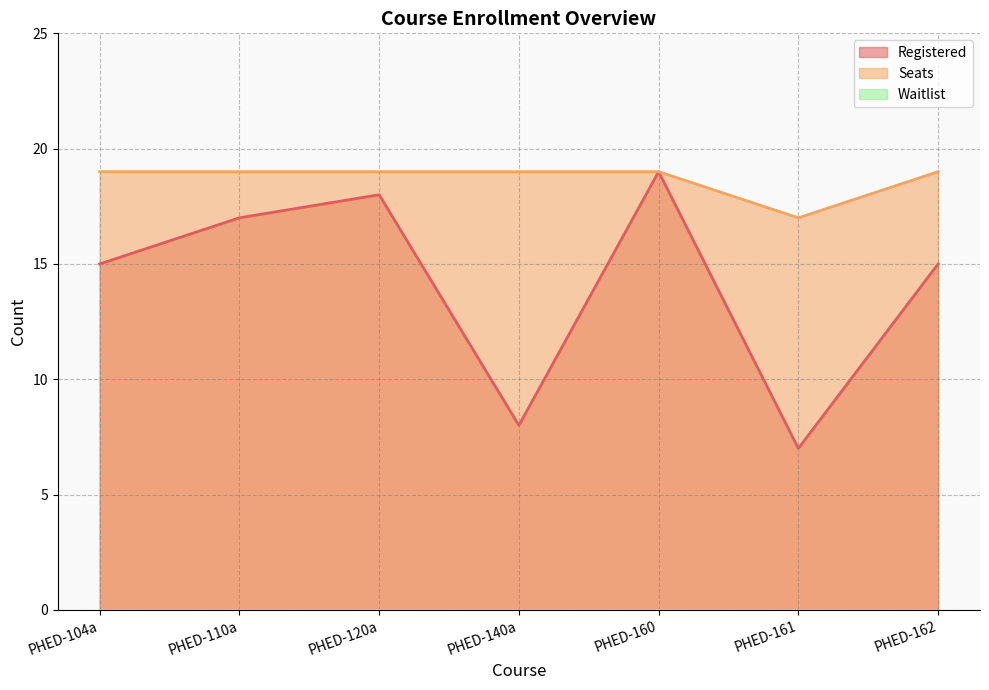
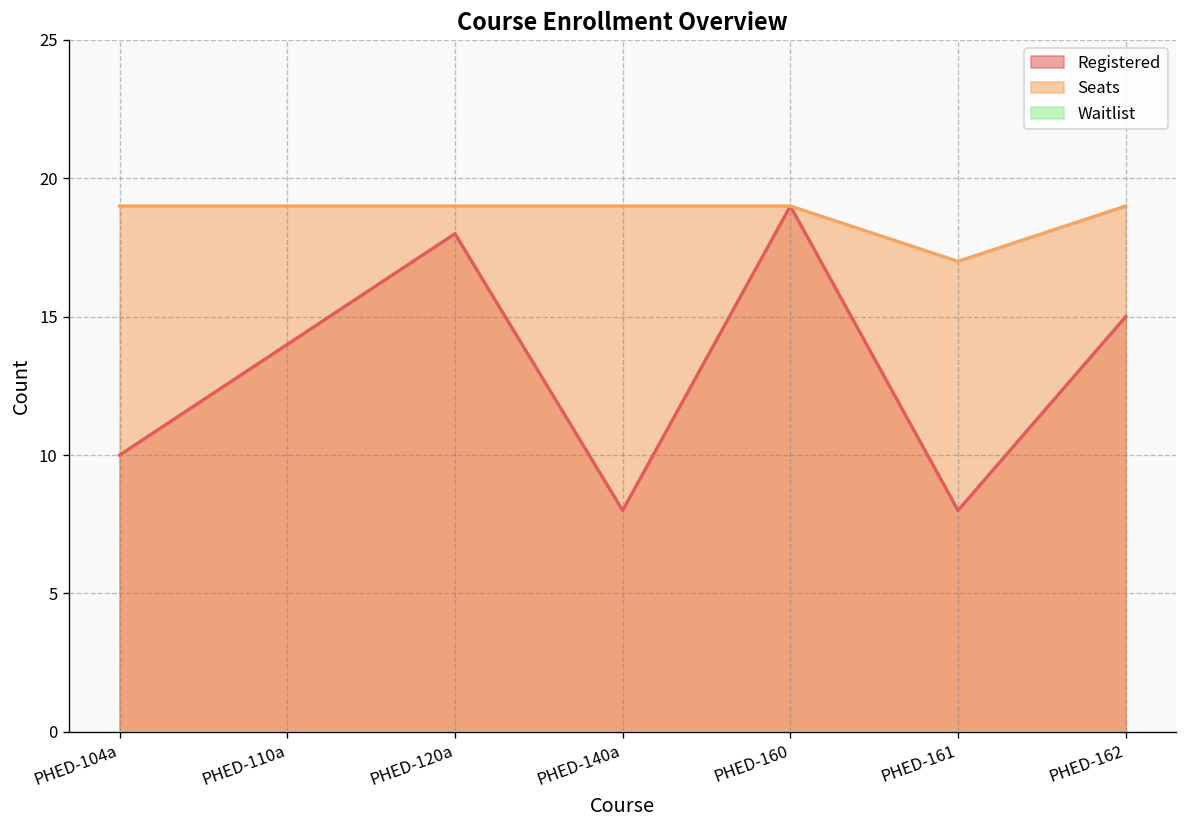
  {
    "Registered": {
-     "PHED-104a": 15,
-     "PHED-110a": 17,
+     "PHED-104a": 10,
+     "PHED-110a": 14,
      "PHED-120a": 18,
      "PHED-140a": 8,
-     "PHED-161": 7,
+     "PHED-161": 8,
      "PHED-162": 15
    },
    "Seats": {
      "PHED-104a": 19,
      "PHED-110a": 19,
      "PHED-120a": 19,
      "PHED-140a": 19,
      "PHED-161": 17,
      "PHED-162": 19
    },
    "Waitlist": {
      "PHED-104a": 0,
      "PHED-110a": 0,
      "PHED-120a": 0,
      "PHED-140a": 0,
      "PHED-160": 0,
      "PHED-161": 0,
      "PHED-162": 0
    }
  }
